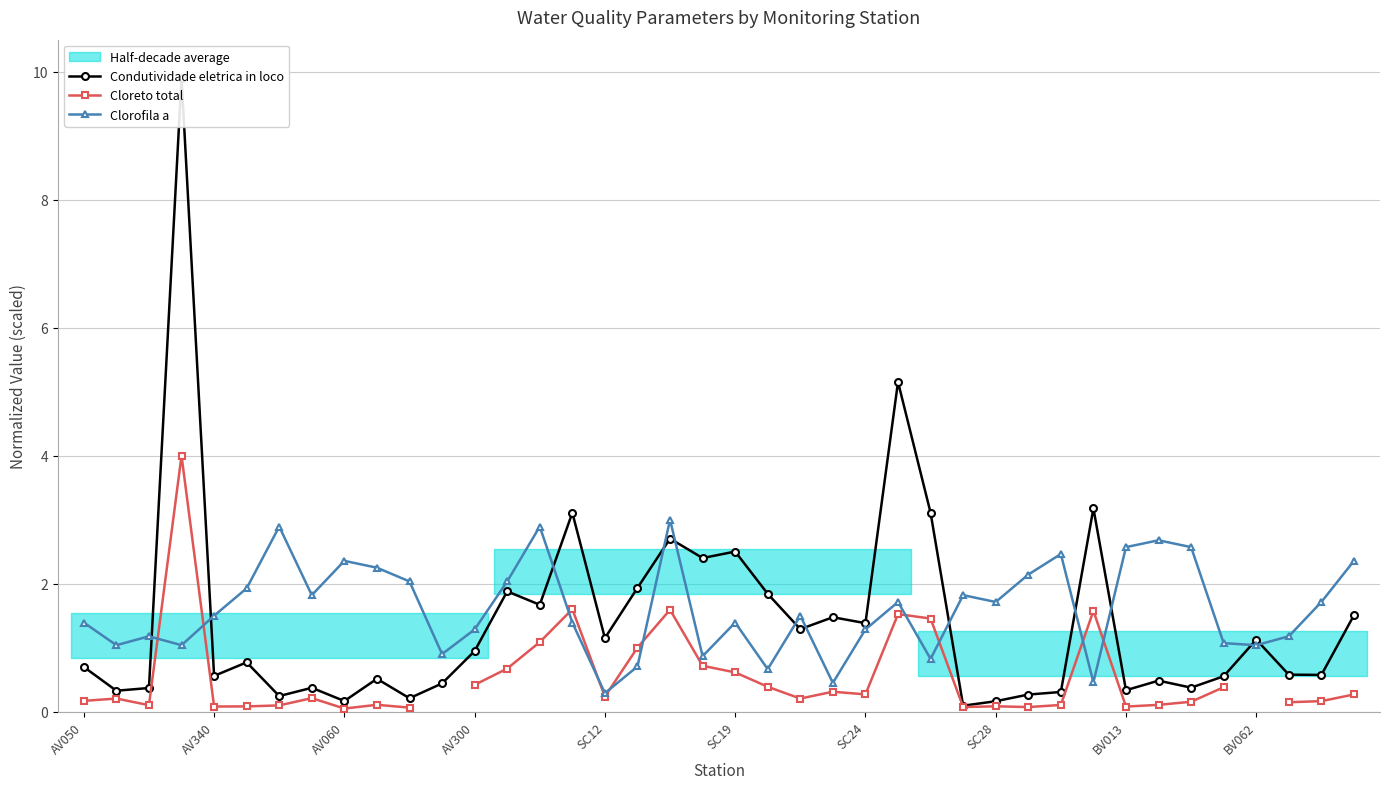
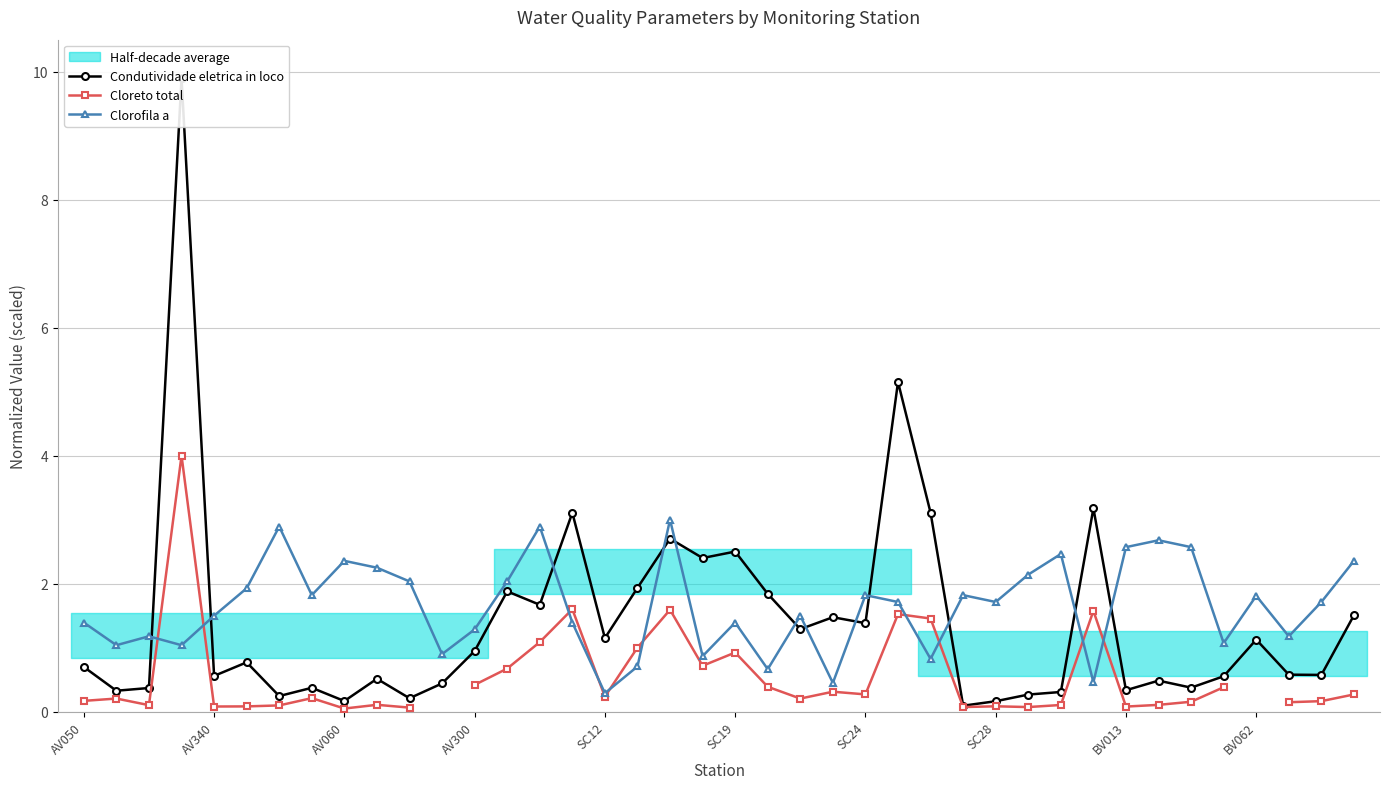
  {
    "Condutividade eletrica in loco": {
      "AV050": 0.7,
      "AV340": 0.6,
      "AV060": 0.2,
      "AV300": 0.9,
      "SC12": 1.2,
      "SC19": 2.5,
      "SC24": 1.4,
      "SC28": 0.2,
      "BV013": 0.3,
      "BV062": 1.1
    },
    "Cloreto total": {
      "AV050": 0.2,
      "AV340": 0.1,
      "AV060": 0.0,
      "AV300": 0.4,
      "SC12": 0.2,
-     "SC19": 0.6,
+     "SC19": 0.9,
      "SC24": 0.3,
      "SC28": 0.1,
      "BV013": 0.1
    },
    "Clorofila a": {
      "AV050": 1.4,
      "AV340": 1.5,
      "AV060": 2.4,
      "AV300": 1.3,
      "SC12": 0.3,
      "SC19": 1.4,
-     "SC24": 1.3,
+     "SC24": 1.8,
      "SC28": 1.7,
      "BV013": 2.6,
-     "BV062": 1.0
+     "BV062": 1.8
    }
  }
